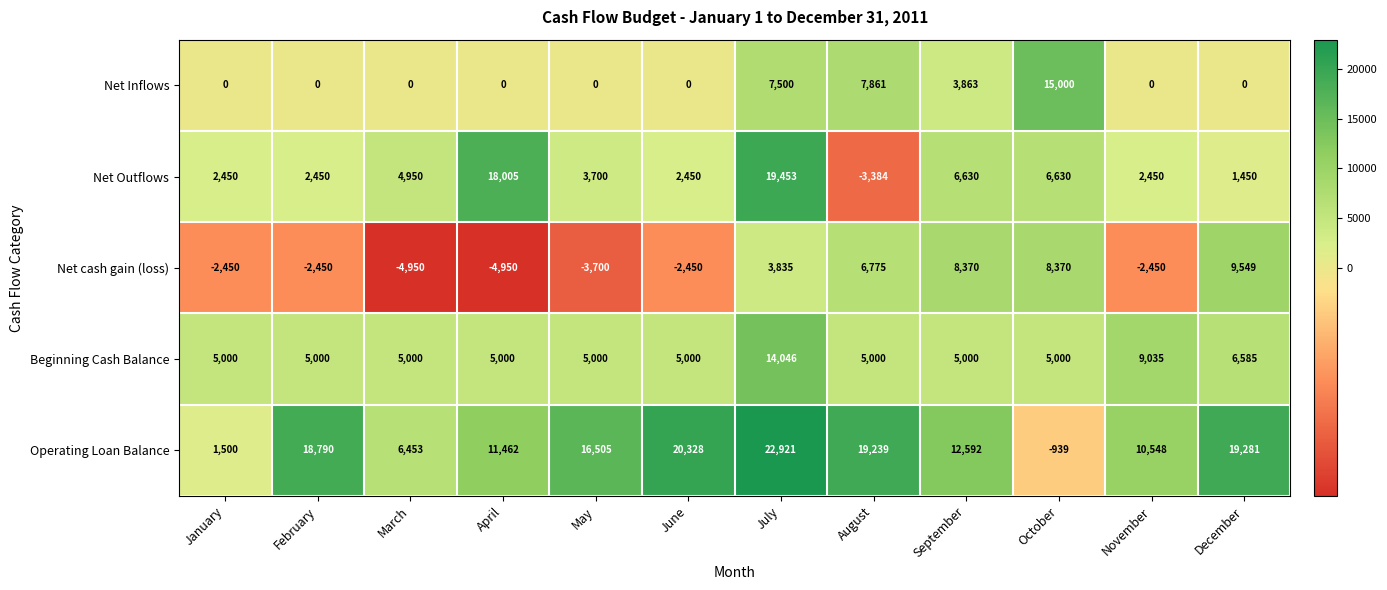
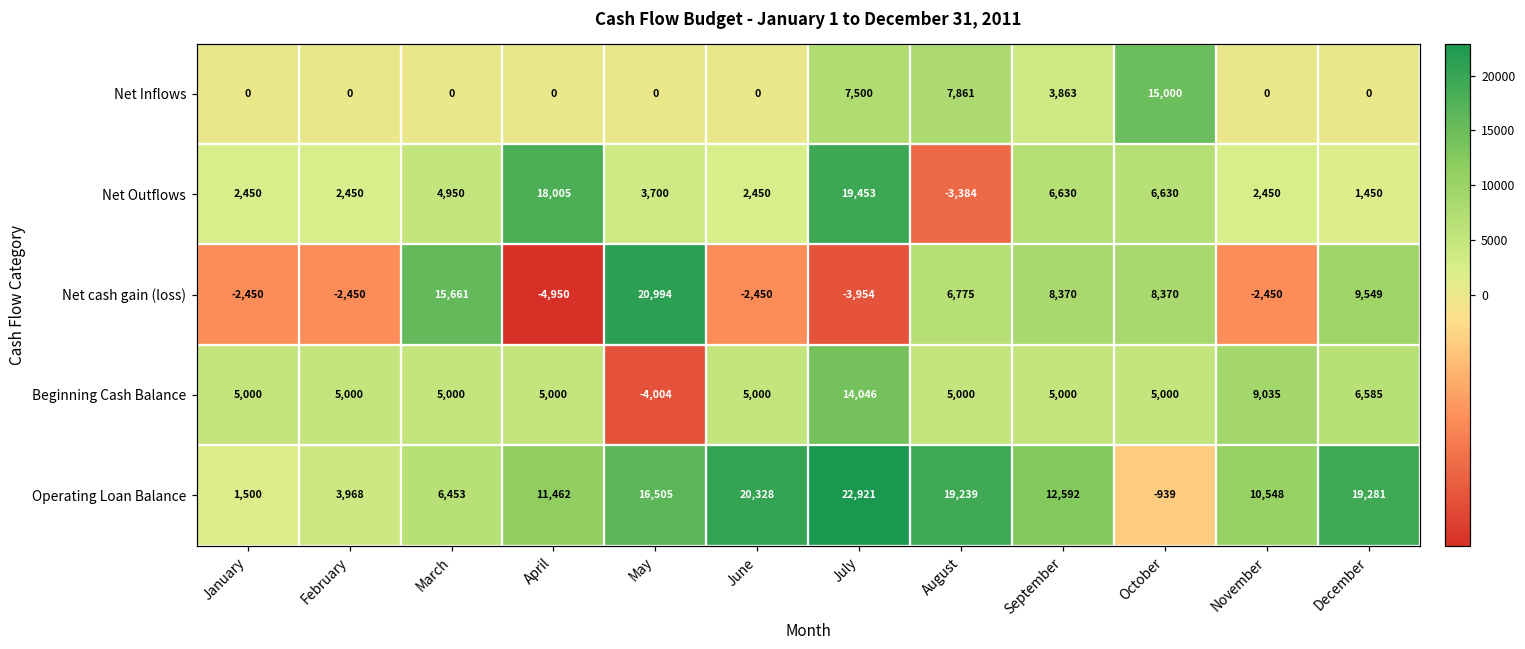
  {
    "Net Inflows": {
      "January": "0",
      "February": "0",
      "March": "0",
      "April": "0",
      "May": "0",
      "June": "0",
      "July": "7,500",
      "August": "7,861",
      "September": "3,863",
      "October": "15,000",
      "November": "0",
      "December": "0"
    },
    "Net Outflows": {
      "January": "2,450",
      "February": "2,450",
      "March": "4,950",
      "April": "18,005",
      "May": "3,700",
      "June": "2,450",
      "July": "19,453",
      "August": "-3,384",
      "September": "6,630",
      "October": "6,630",
      "November": "2,450",
      "December": "1,450"
    },
    "Net cash gain (loss)": {
      "January": "-2,450",
      "February": "-2,450",
-     "March": "-4,950",
+     "March": "15,661",
      "April": "-4,950",
-     "May": "-3,700",
+     "May": "20,994",
      "June": "-2,450",
-     "July": "3,835",
+     "July": "-3,954",
      "August": "6,775",
      "September": "8,370",
      "October": "8,370",
      "November": "-2,450",
      "December": "9,549"
    },
    "Beginning Cash Balance": {
      "January": "5,000",
      "February": "5,000",
      "March": "5,000",
      "April": "5,000",
-     "May": "5,000",
+     "May": "-4,004",
      "June": "5,000",
      "July": "14,046",
      "August": "5,000",
      "September": "5,000",
      "October": "5,000",
      "November": "9,035",
      "December": "6,585"
    },
    "Operating Loan Balance": {
      "January": "1,500",
-     "February": "18,790",
+     "February": "3,968",
      "March": "6,453",
      "April": "11,462",
      "May": "16,505",
      "June": "20,328",
      "July": "22,921",
      "August": "19,239",
      "September": "12,592",
      "October": "-939",
      "November": "10,548",
      "December": "19,281"
    }
  }
